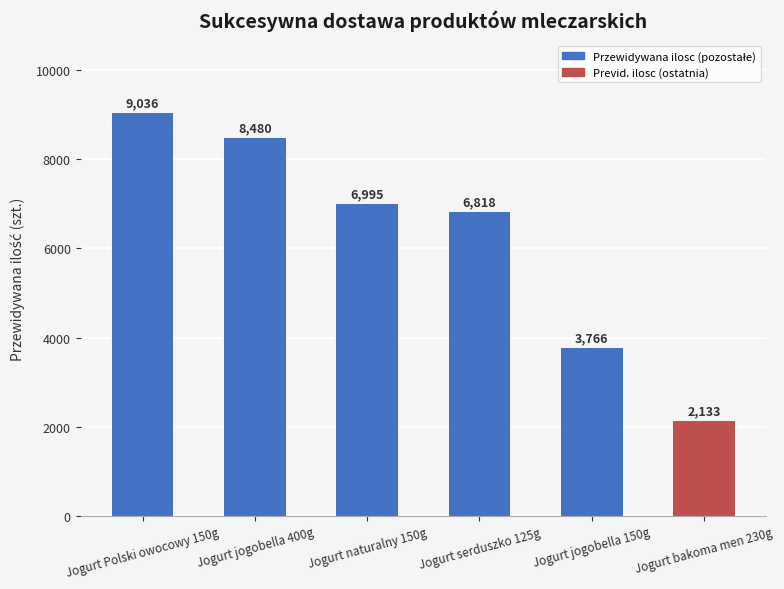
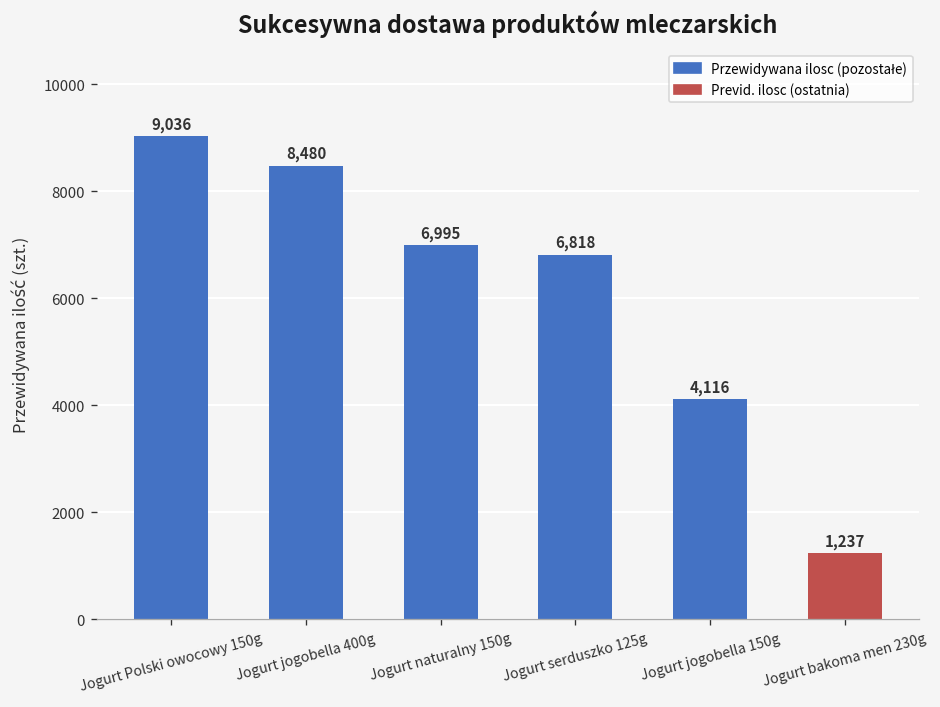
  {
    "Jogurt Polski owocowy 150g": "9,036",
    "Jogurt jogobella 400g": "8,480",
    "Jogurt naturalny 150g": "6,995",
    "Jogurt serduszko 125g": "6,818",
-   "Jogurt jogobella 150g": "3,766",
-   "Jogurt bakoma men 230g": "2,133"
+   "Jogurt jogobella 150g": "4,116",
+   "Jogurt bakoma men 230g": "1,237"
  }
